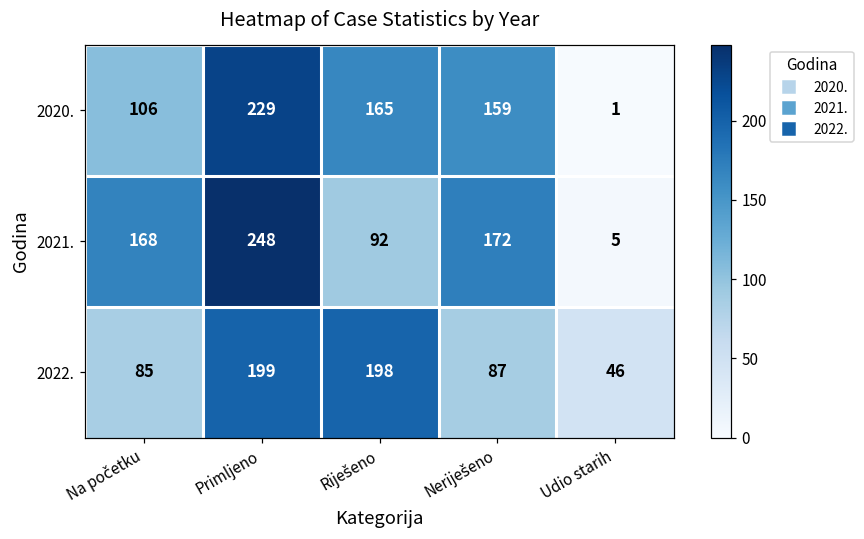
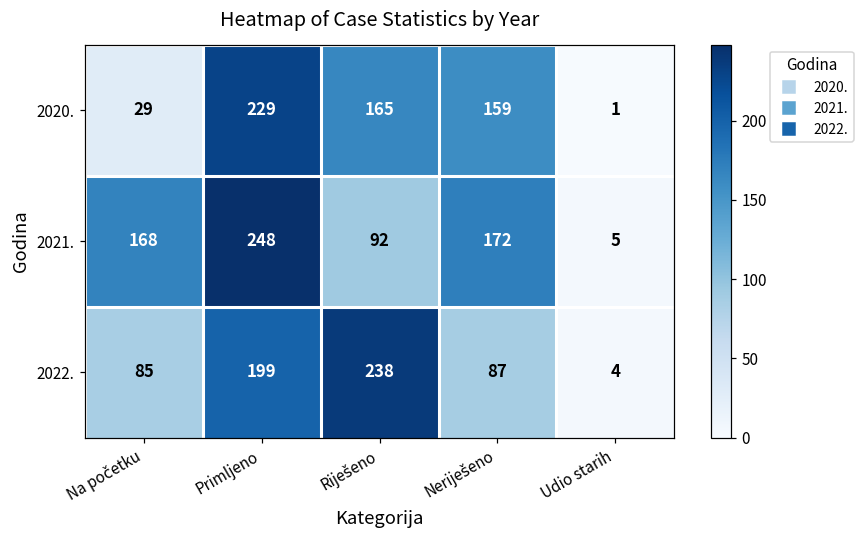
  {
    "2020.": {
-     "Na početku": 106,
+     "Na početku": 29,
      "Primljeno": 229,
      "Riješeno": 165,
      "Neriješeno": 159,
      "Udio starih": 1
    },
    "2021.": {
      "Na početku": 168,
      "Primljeno": 248,
      "Riješeno": 92,
      "Neriješeno": 172,
      "Udio starih": 5
    },
    "2022.": {
      "Na početku": 85,
      "Primljeno": 199,
-     "Riješeno": 198,
+     "Riješeno": 238,
      "Neriješeno": 87,
-     "Udio starih": 46
+     "Udio starih": 4
    }
  }
